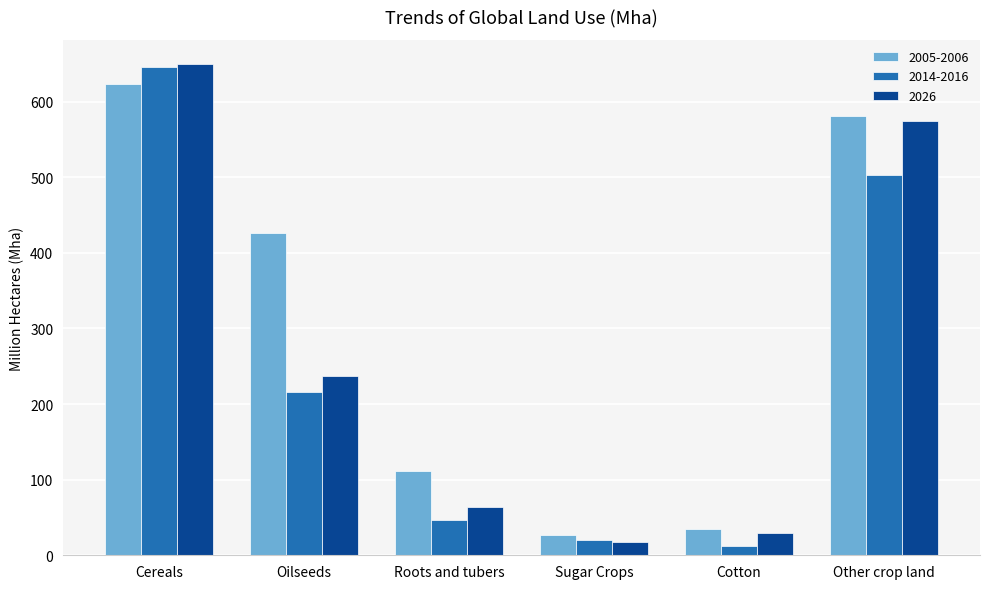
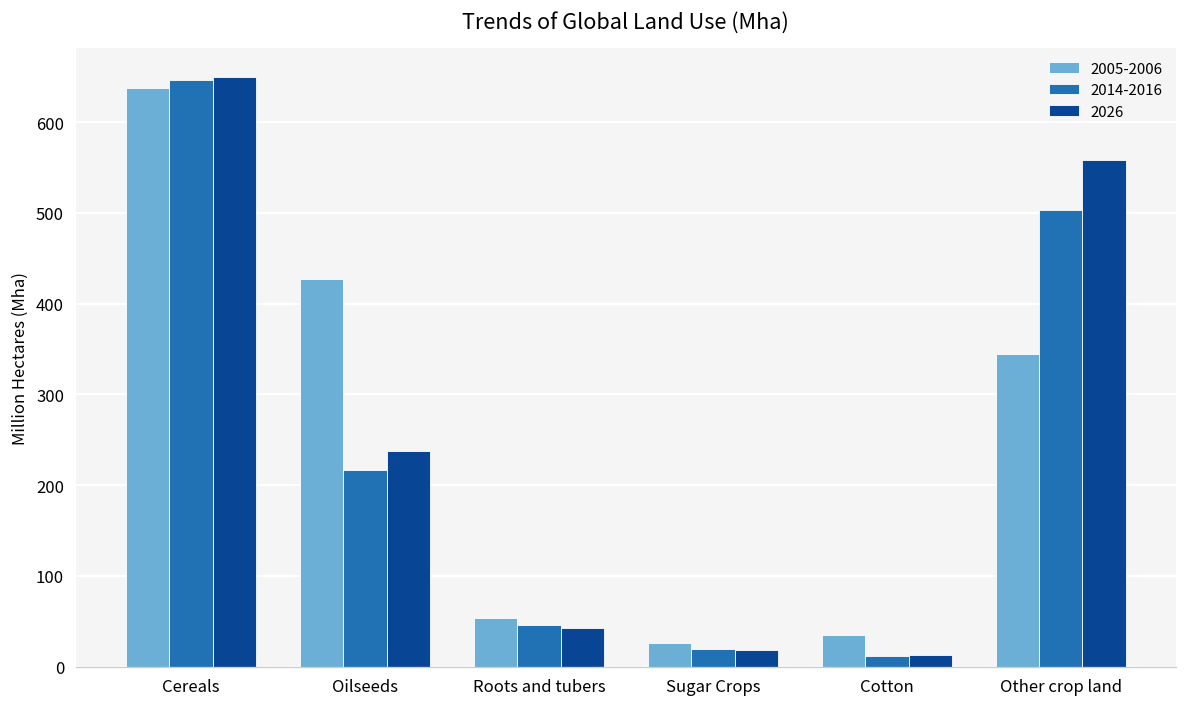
  {
    "2005-2006": {
-     "Cereals": 620,
+     "Cereals": 640,
      "Oilseeds": 430,
-     "Roots and tubers": 110,
+     "Roots and tubers": 50,
      "Sugar Crops": 30,
      "Cotton": 30,
-     "Other crop land": 580
+     "Other crop land": 340
    },
    "2014-2016": {
      "Cereals": 650,
      "Oilseeds": 220,
      "Roots and tubers": 50,
      "Sugar Crops": 20,
      "Cotton": 10,
      "Other crop land": 500
    },
    "2026": {
      "Cereals": 650,
      "Oilseeds": 240,
-     "Roots and tubers": 60,
+     "Roots and tubers": 40,
      "Sugar Crops": 20,
-     "Cotton": 30,
-     "Other crop land": 570
+     "Cotton": 10,
+     "Other crop land": 560
    }
  }
